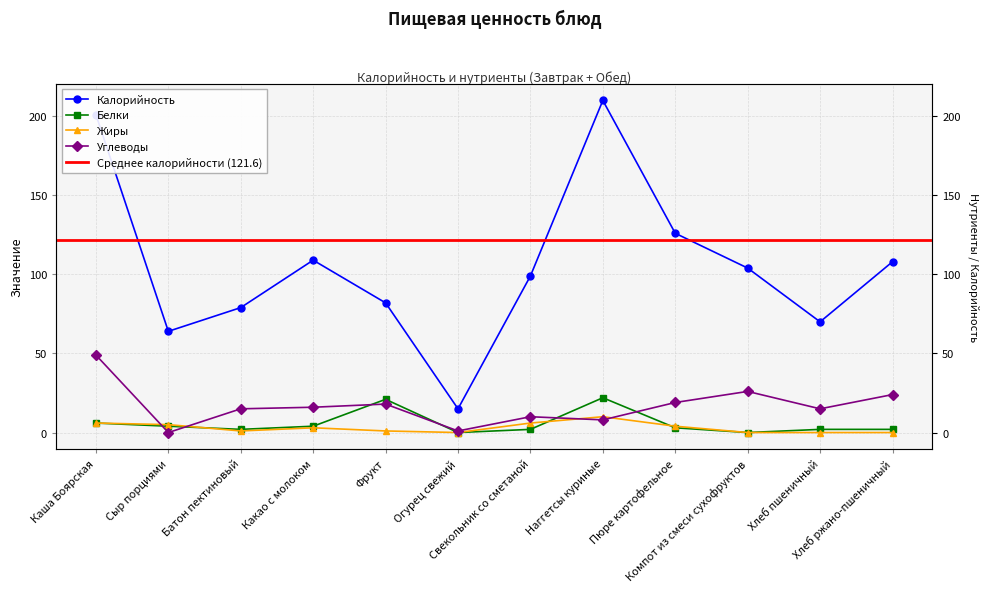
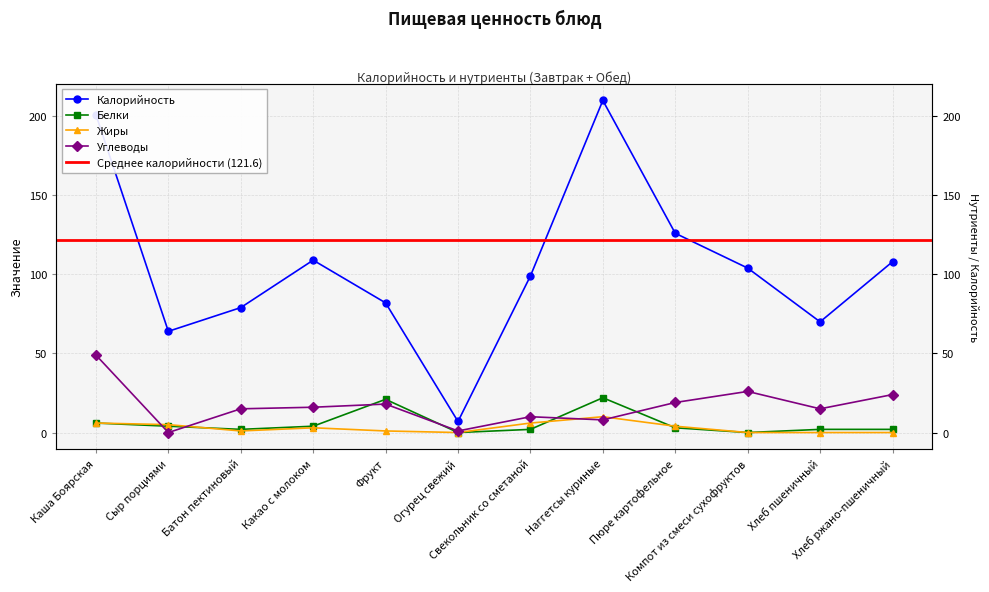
  {
    "Калорийность": {
      "Сыр порциями": 64,
      "Батон пектиновый": 79,
      "Какао с молоком": 109,
      "Фрукт": 82,
-     "Огурец свежий": 15,
+     "Огурец свежий": 7,
      "Свекольник со сметаной": 99,
      "Наггетсы куриные": 210,
      "Пюре картофельное": 126,
      "Компот из смеси сухофруктов": 104,
      "Хлеб пшеничный": 70,
      "Хлеб ржано-пшеничный": 108
    },
    "Белки": {
      "Фрукт": 21,
      "Свекольник со сметаной": 2,
      "Наггетсы куриные": 22,
      "Хлеб пшеничный": 2,
      "Хлеб ржано-пшеничный": 2
    },
    "Жиры": {
      "Фрукт": 1,
      "Свекольник со сметаной": 6,
      "Наггетсы куриные": 10,
      "Хлеб пшеничный": 0,
      "Хлеб ржано-пшеничный": 0
    },
    "Углеводы": {
      "Каша Боярская": 49,
      "Сыр порциями": 0,
      "Батон пектиновый": 15,
      "Какао с молоком": 16,
      "Фрукт": 18,
      "Свекольник со сметаной": 10,
      "Наггетсы куриные": 8,
      "Пюре картофельное": 19,
      "Компот из смеси сухофруктов": 26,
      "Хлеб пшеничный": 15,
      "Хлеб ржано-пшеничный": 24
    }
  }
